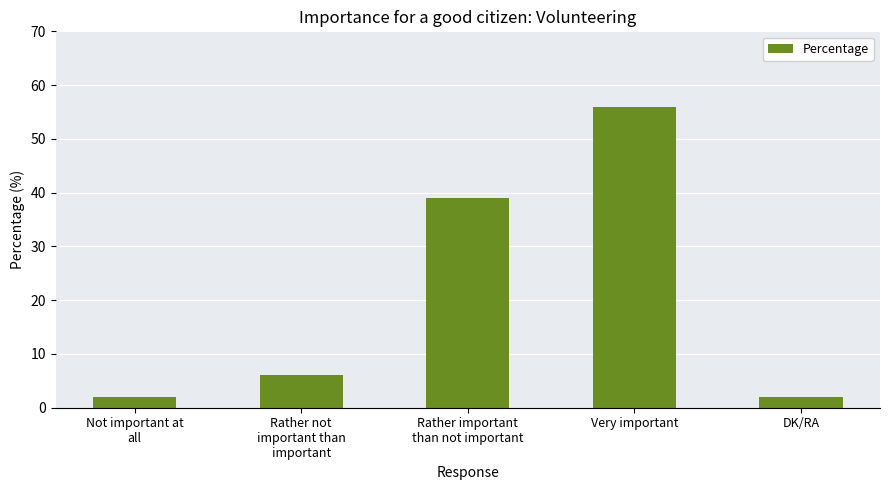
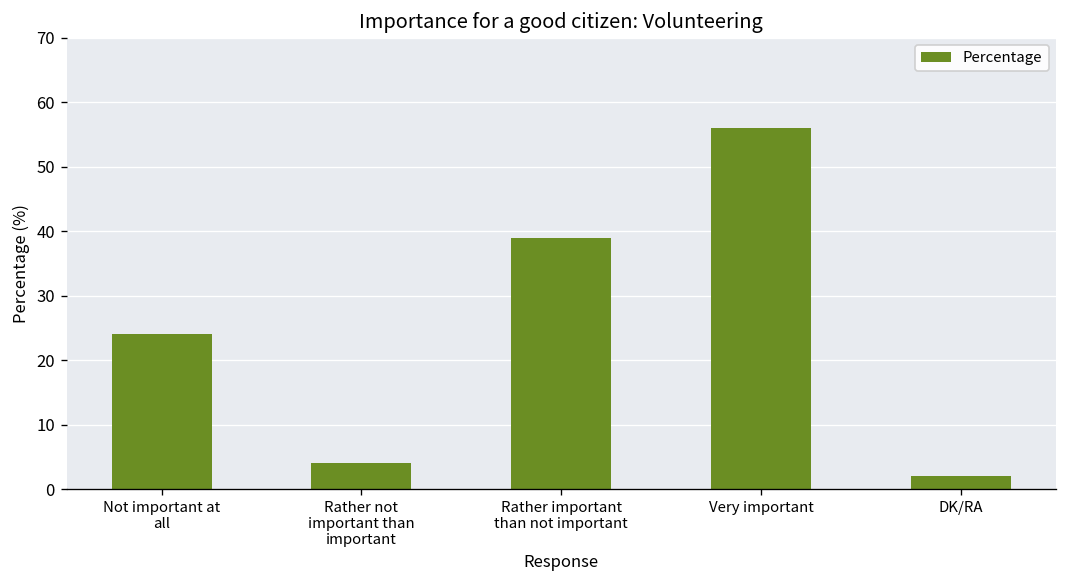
  {
-   "Not important at all": 2,
-   "Rather not important than important": 6,
+   "Not important at all": 24,
+   "Rather not important than important": 4,
    "Rather important than not important": 39,
    "Very important": 56,
    "DK/RA": 2
  }
